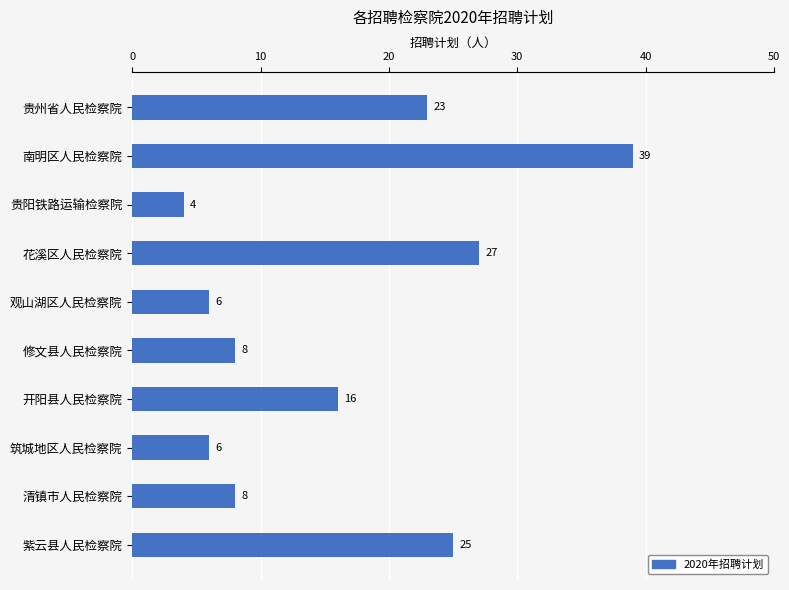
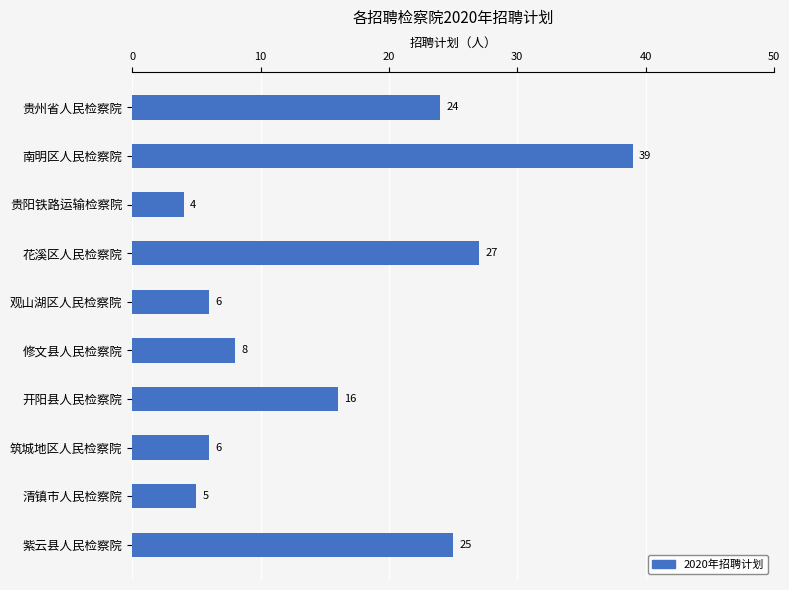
  {
-   "贵州省人民检察院": 23,
+   "贵州省人民检察院": 24,
    "南明区人民检察院": 39,
    "贵阳铁路运输检察院": 4,
    "花溪区人民检察院": 27,
    "观山湖区人民检察院": 6,
    "修文县人民检察院": 8,
    "开阳县人民检察院": 16,
    "筑城地区人民检察院": 6,
-   "清镇市人民检察院": 8,
+   "清镇市人民检察院": 5,
    "紫云县人民检察院": 25
  }
